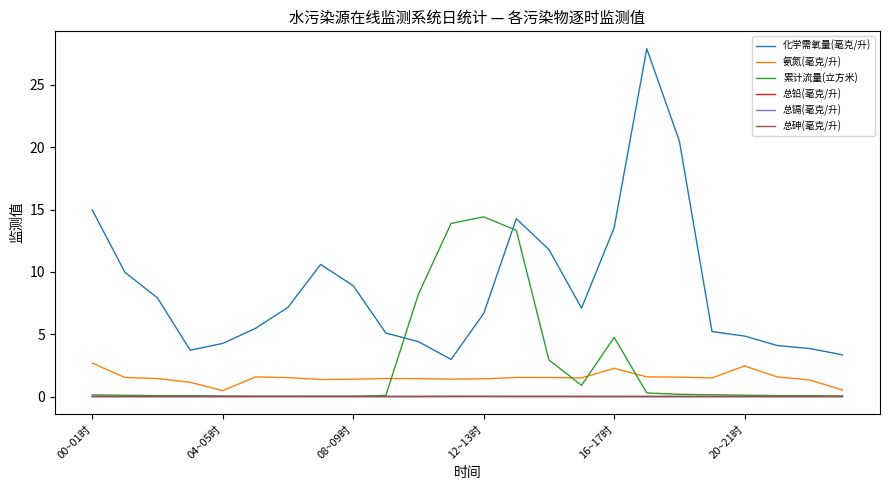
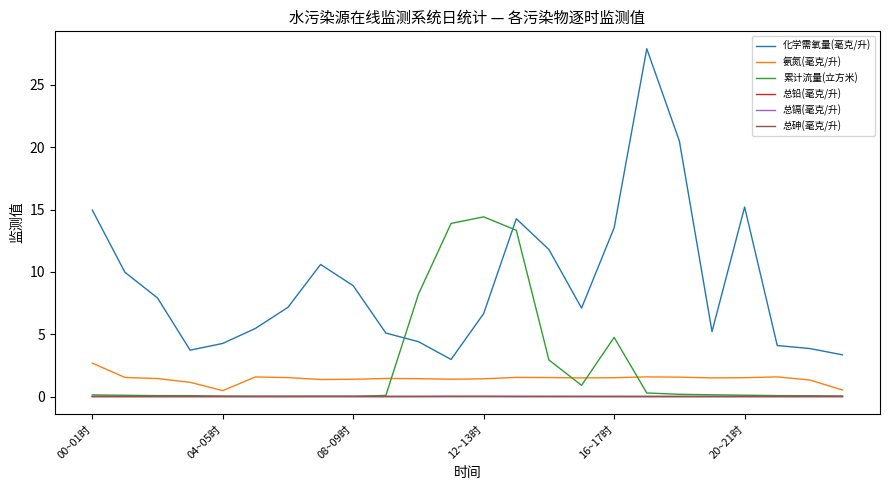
  {
    "化学需氧量(毫克/升)": {
      "00~01时": 15.0,
      "04~05时": 4.3,
      "08~09时": 8.9,
      "12~13时": 6.7,
      "16~17时": 13.6,
-     "20~21时": 4.9
+     "20~21时": 15.2
    },
    "氨氮(毫克/升)": {
      "00~01时": 2.7,
      "04~05时": 0.5,
      "08~09时": 1.4,
      "12~13时": 1.4,
-     "16~17时": 2.3,
-     "20~21时": 2.5
+     "16~17时": 1.5,
+     "20~21时": 1.5
    },
    "累计流量(立方米)": {
      "12~13时": 14.4,
      "16~17时": 4.7
    }
  }
